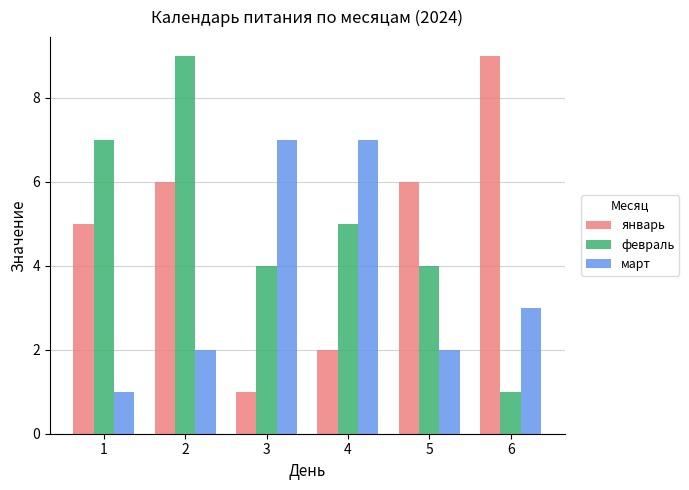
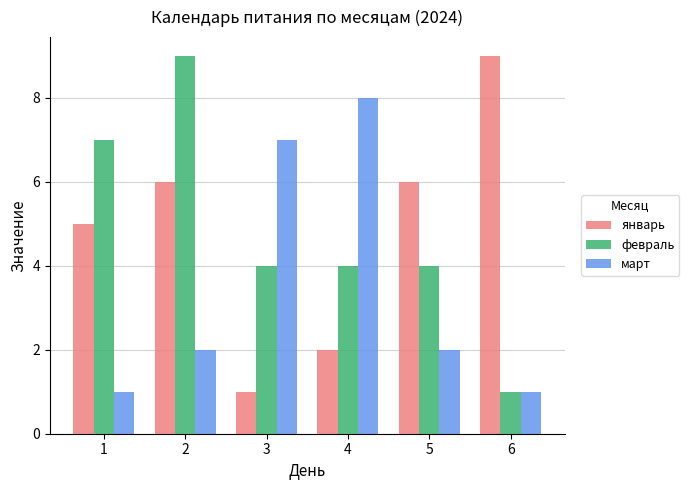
  {
    "январь": {
      "1": 5,
      "2": 6,
      "3": 1,
      "4": 2,
      "5": 6,
      "6": 9
    },
    "февраль": {
      "1": 7,
      "2": 9,
      "3": 4,
-     "4": 5,
+     "4": 4,
      "5": 4,
      "6": 1
    },
    "март": {
      "1": 1,
      "2": 2,
      "3": 7,
-     "4": 7,
+     "4": 8,
      "5": 2,
-     "6": 3
+     "6": 1
    }
  }
